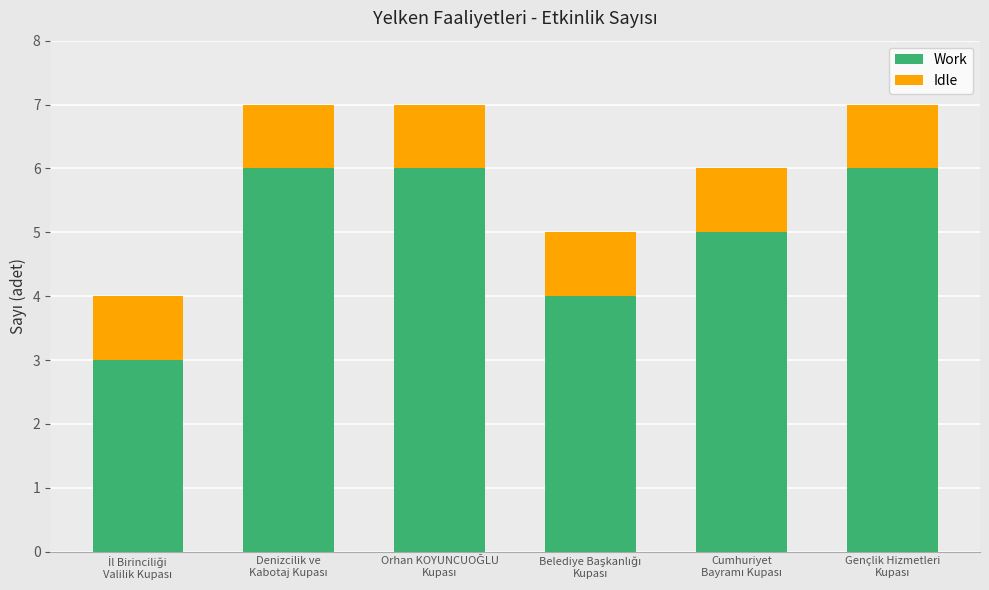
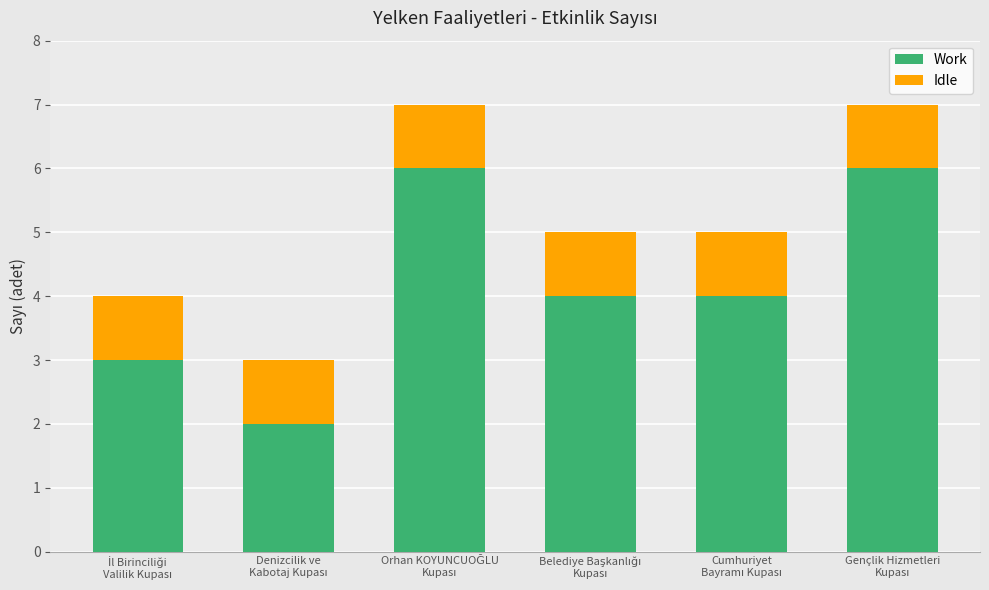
  {
    "Work": {
      "İl Birinciliği Valilik Kupası": 3,
-     "Denizcilik ve Kabotaj Kupası": 6,
+     "Denizcilik ve Kabotaj Kupası": 2,
      "Orhan KOYUNCUOĞLU Kupası": 6,
      "Belediye Başkanlığı Kupası": 4,
-     "Cumhuriyet Bayramı Kupası": 5,
+     "Cumhuriyet Bayramı Kupası": 4,
      "Gençlik Hizmetleri Kupası": 6
    },
    "Idle": {
      "İl Birinciliği Valilik Kupası": 1,
      "Denizcilik ve Kabotaj Kupası": 1,
      "Orhan KOYUNCUOĞLU Kupası": 1,
      "Belediye Başkanlığı Kupası": 1,
      "Cumhuriyet Bayramı Kupası": 1,
      "Gençlik Hizmetleri Kupası": 1
    }
  }
